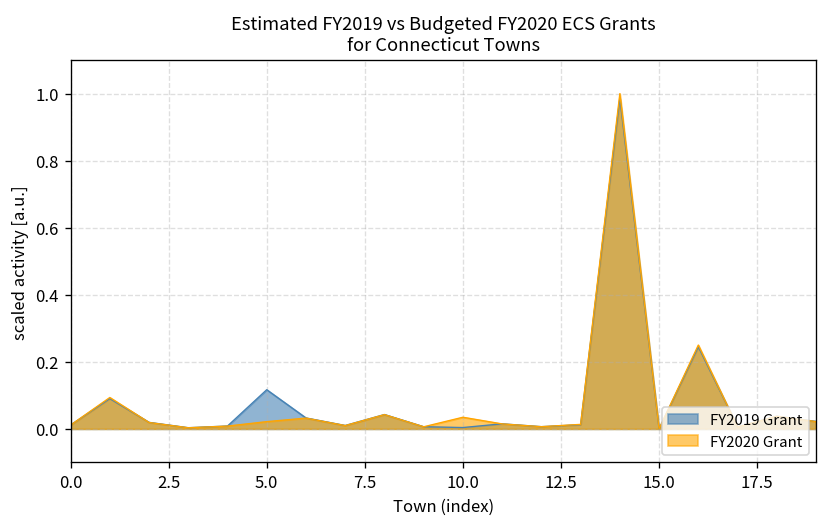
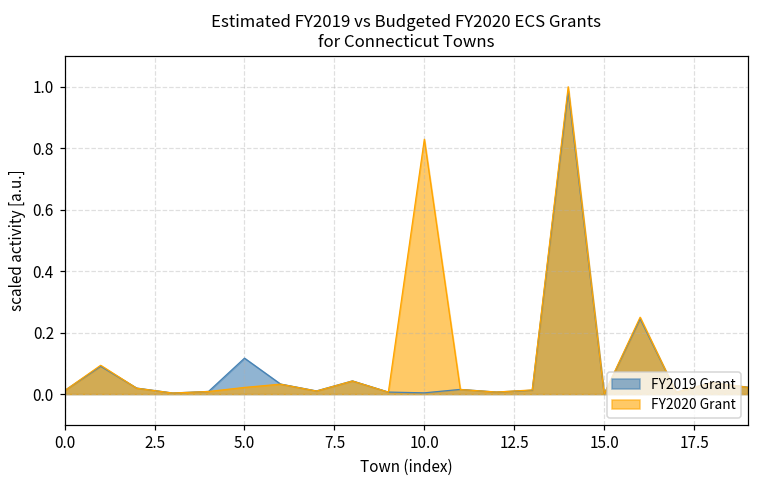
  {
    "FY2019 Grant": {
      "5.0": 0.12,
      "10.0": 0.00
    },
    "FY2020 Grant": {
      "5.0": 0.02,
-     "10.0": 0.03
+     "10.0": 0.83
    }
  }
